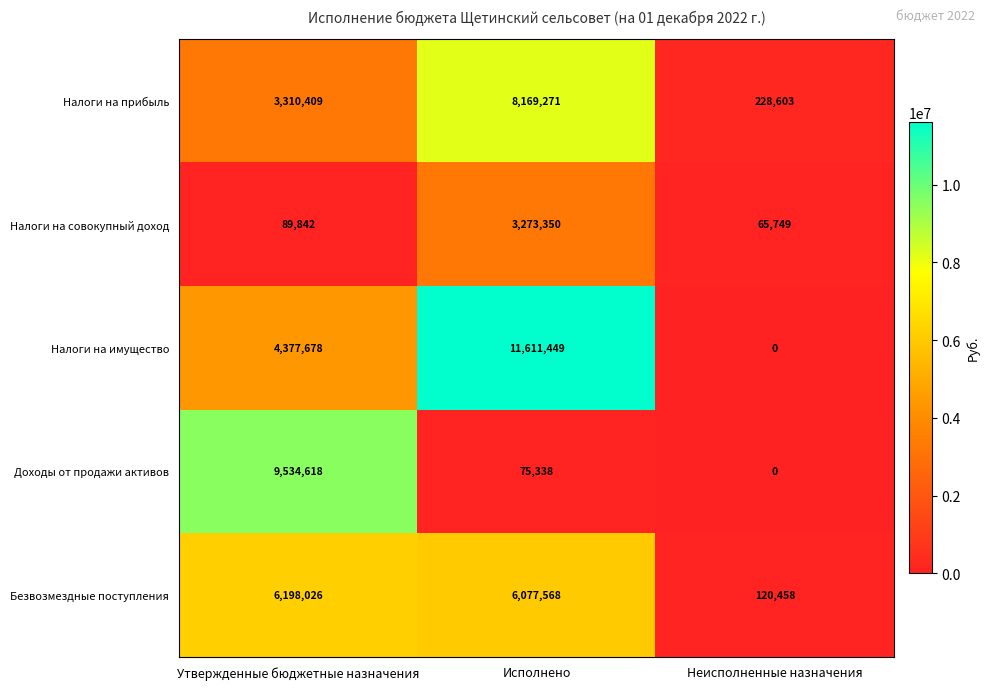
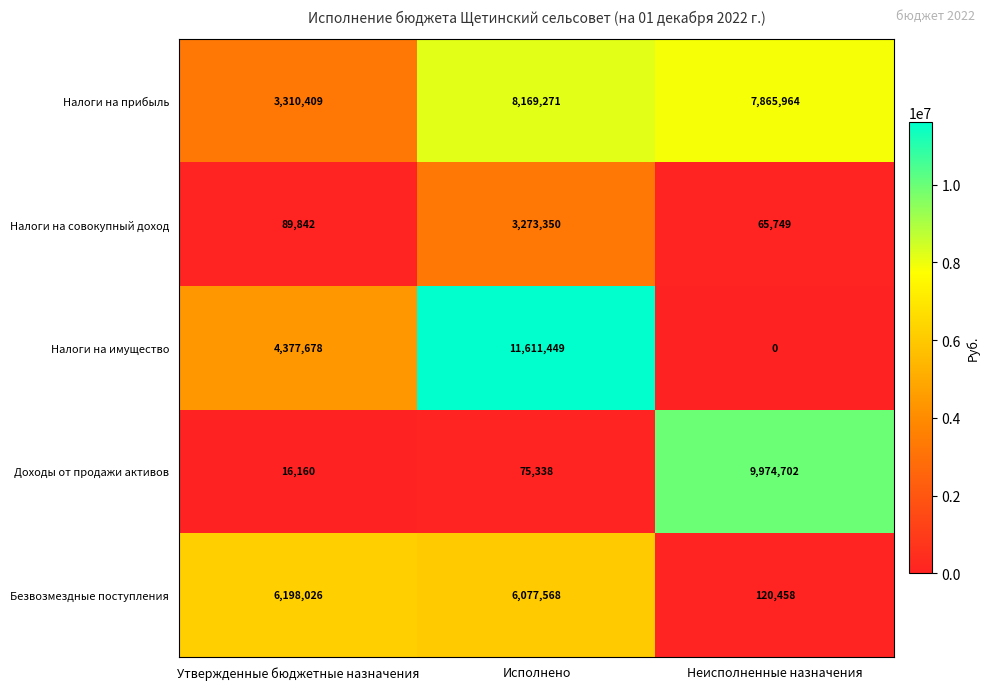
  {
    "Налоги на прибыль": {
      "Утвержденные бюджетные назначения": "3,310,409",
      "Исполнено": "8,169,271",
-     "Неисполненные назначения": "228,603"
+     "Неисполненные назначения": "7,865,964"
    },
    "Налоги на совокупный доход": {
      "Утвержденные бюджетные назначения": "89,842",
      "Исполнено": "3,273,350",
      "Неисполненные назначения": "65,749"
    },
    "Налоги на имущество": {
      "Утвержденные бюджетные назначения": "4,377,678",
      "Исполнено": "11,611,449",
      "Неисполненные назначения": "0"
    },
    "Доходы от продажи активов": {
-     "Утвержденные бюджетные назначения": "9,534,618",
+     "Утвержденные бюджетные назначения": "16,160",
      "Исполнено": "75,338",
-     "Неисполненные назначения": "0"
+     "Неисполненные назначения": "9,974,702"
    },
    "Безвозмездные поступления": {
      "Утвержденные бюджетные назначения": "6,198,026",
      "Исполнено": "6,077,568",
      "Неисполненные назначения": "120,458"
    }
  }
